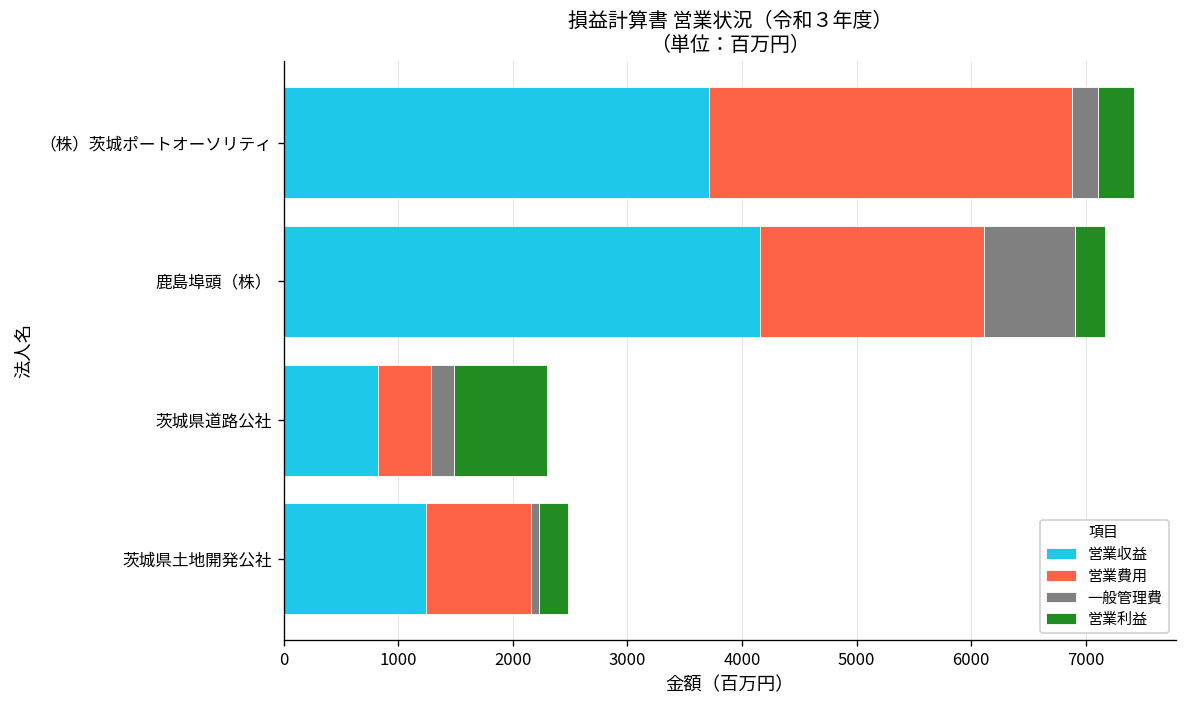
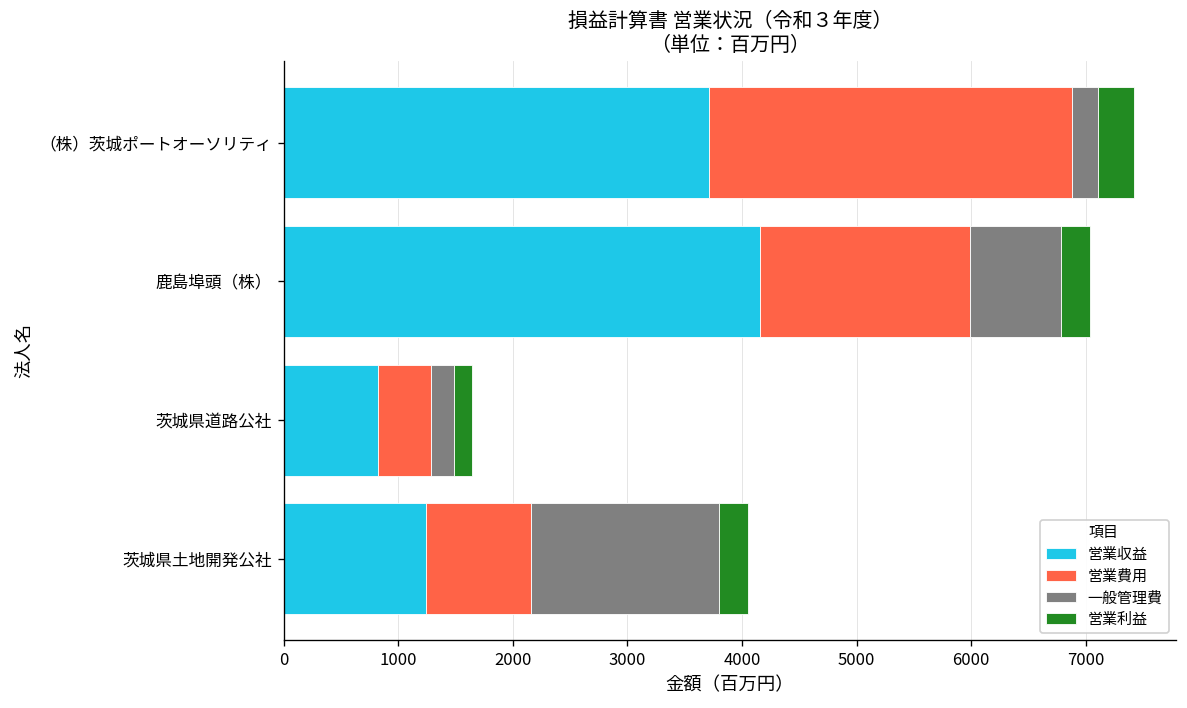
  {
    "営業収益": {
      "（株）茨城ポートオーソリティ": 3700,
      "鹿島埠頭（株）": 4200,
      "茨城県道路公社": 800,
      "茨城県土地開発公社": 1200
    },
    "営業費用": {
      "（株）茨城ポートオーソリティ": 3200,
-     "鹿島埠頭（株）": 2000,
+     "鹿島埠頭（株）": 1800,
      "茨城県道路公社": 500,
      "茨城県土地開発公社": 900
    },
    "一般管理費": {
      "（株）茨城ポートオーソリティ": 200,
      "鹿島埠頭（株）": 800,
      "茨城県道路公社": 200,
-     "茨城県土地開発公社": 100
+     "茨城県土地開発公社": 1600
    },
    "営業利益": {
      "（株）茨城ポートオーソリティ": 300,
      "鹿島埠頭（株）": 300,
-     "茨城県道路公社": 800,
+     "茨城県道路公社": 200,
      "茨城県土地開発公社": 300
    }
  }
